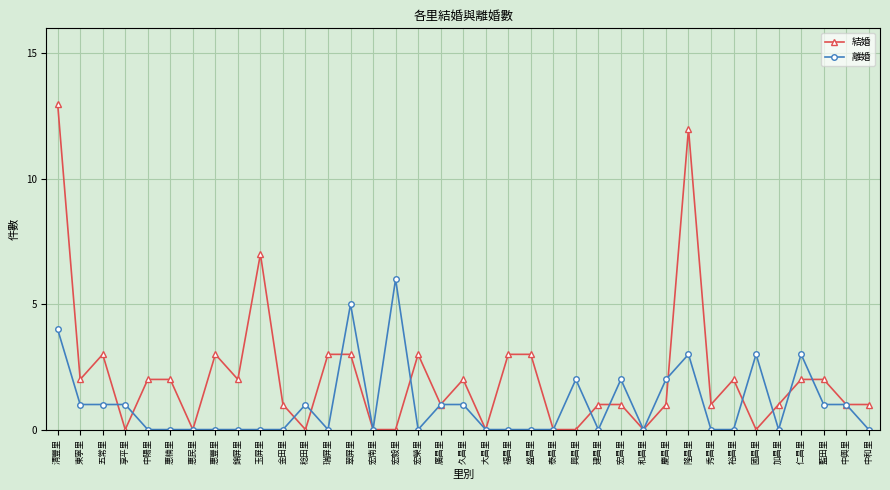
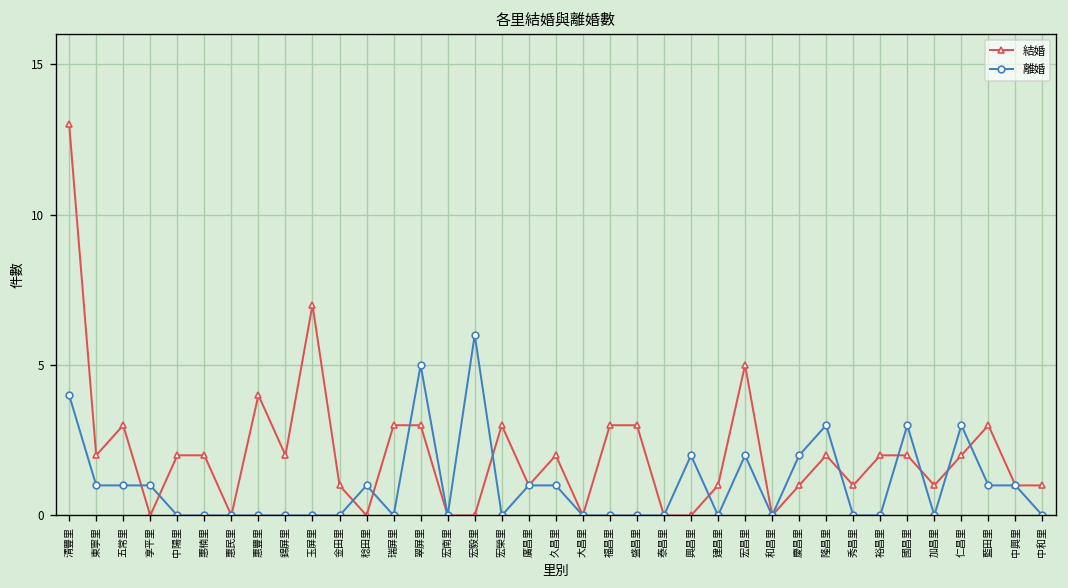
  {
    "結婚": {
      "清豐里": 13,
      "東寧里": 2,
      "五常里": 3,
      "享平里": 0,
      "中陽里": 2,
      "惠楠里": 2,
-     "惠豐里": 3,
+     "惠豐里": 4,
      "錦屏里": 2,
      "玉屏里": 7,
      "金田里": 1,
      "稔田里": 0,
      "瑞屏里": 3,
      "翠屏里": 3,
      "宏毅里": 0,
      "宏榮里": 3,
      "久昌里": 2,
      "福昌里": 3,
      "盛昌里": 3,
      "興昌里": 0,
      "建昌里": 1,
-     "宏昌里": 1,
+     "宏昌里": 5,
      "慶昌里": 1,
-     "隆昌里": 12,
+     "隆昌里": 2,
      "秀昌里": 1,
      "裕昌里": 2,
-     "國昌里": 0,
+     "國昌里": 2,
      "加昌里": 1,
      "仁昌里": 2,
-     "藍田里": 2,
+     "藍田里": 3,
      "中和里": 1
    },
    "離婚": {
      "清豐里": 4,
      "東寧里": 1,
      "五常里": 1,
      "享平里": 1,
      "中陽里": 0,
      "惠楠里": 0,
      "惠豐里": 0,
      "錦屏里": 0,
      "玉屏里": 0,
      "金田里": 0,
      "稔田里": 1,
      "瑞屏里": 0,
      "翠屏里": 5,
      "宏毅里": 6,
      "宏榮里": 0,
      "久昌里": 1,
      "福昌里": 0,
      "盛昌里": 0,
      "興昌里": 2,
      "建昌里": 0,
      "宏昌里": 2,
      "慶昌里": 2,
      "隆昌里": 3,
      "秀昌里": 0,
      "裕昌里": 0,
      "國昌里": 3,
      "加昌里": 0,
      "仁昌里": 3,
      "藍田里": 1,
      "中和里": 0
    }
  }
